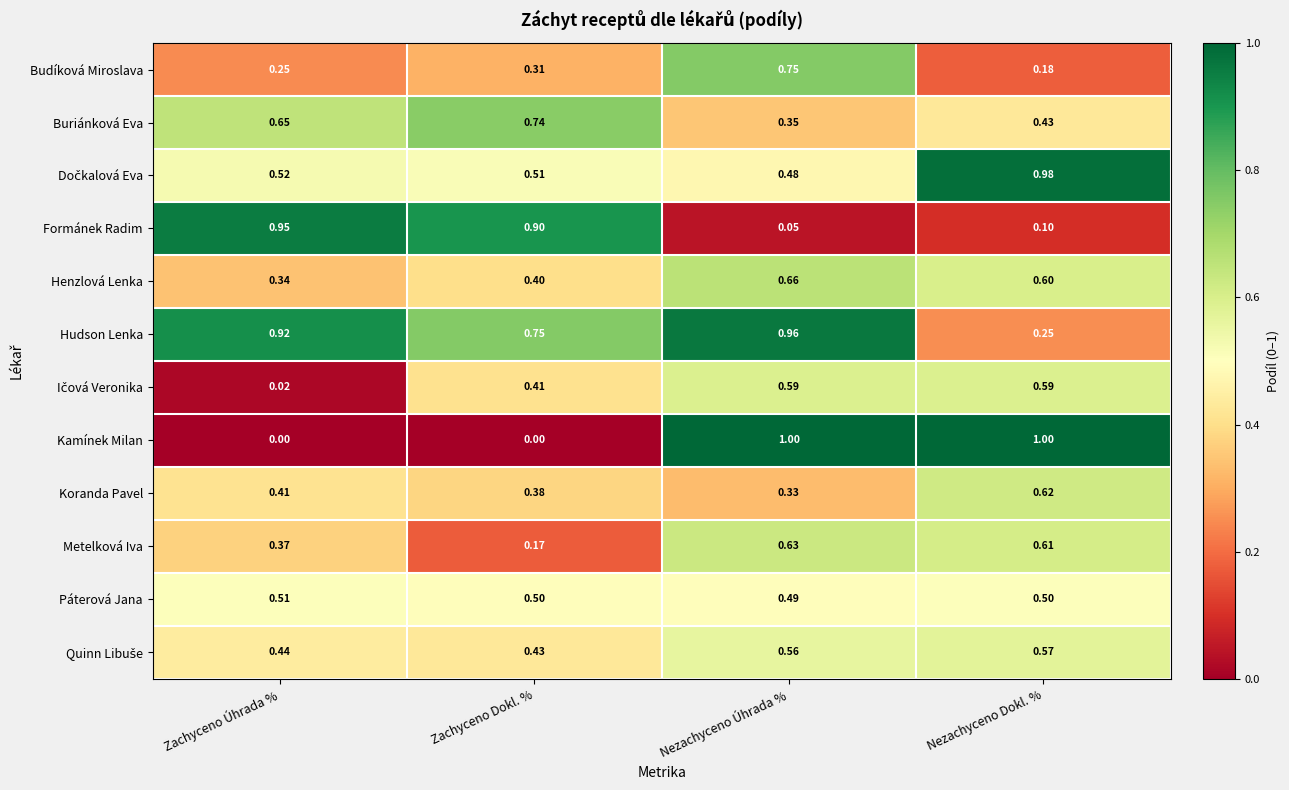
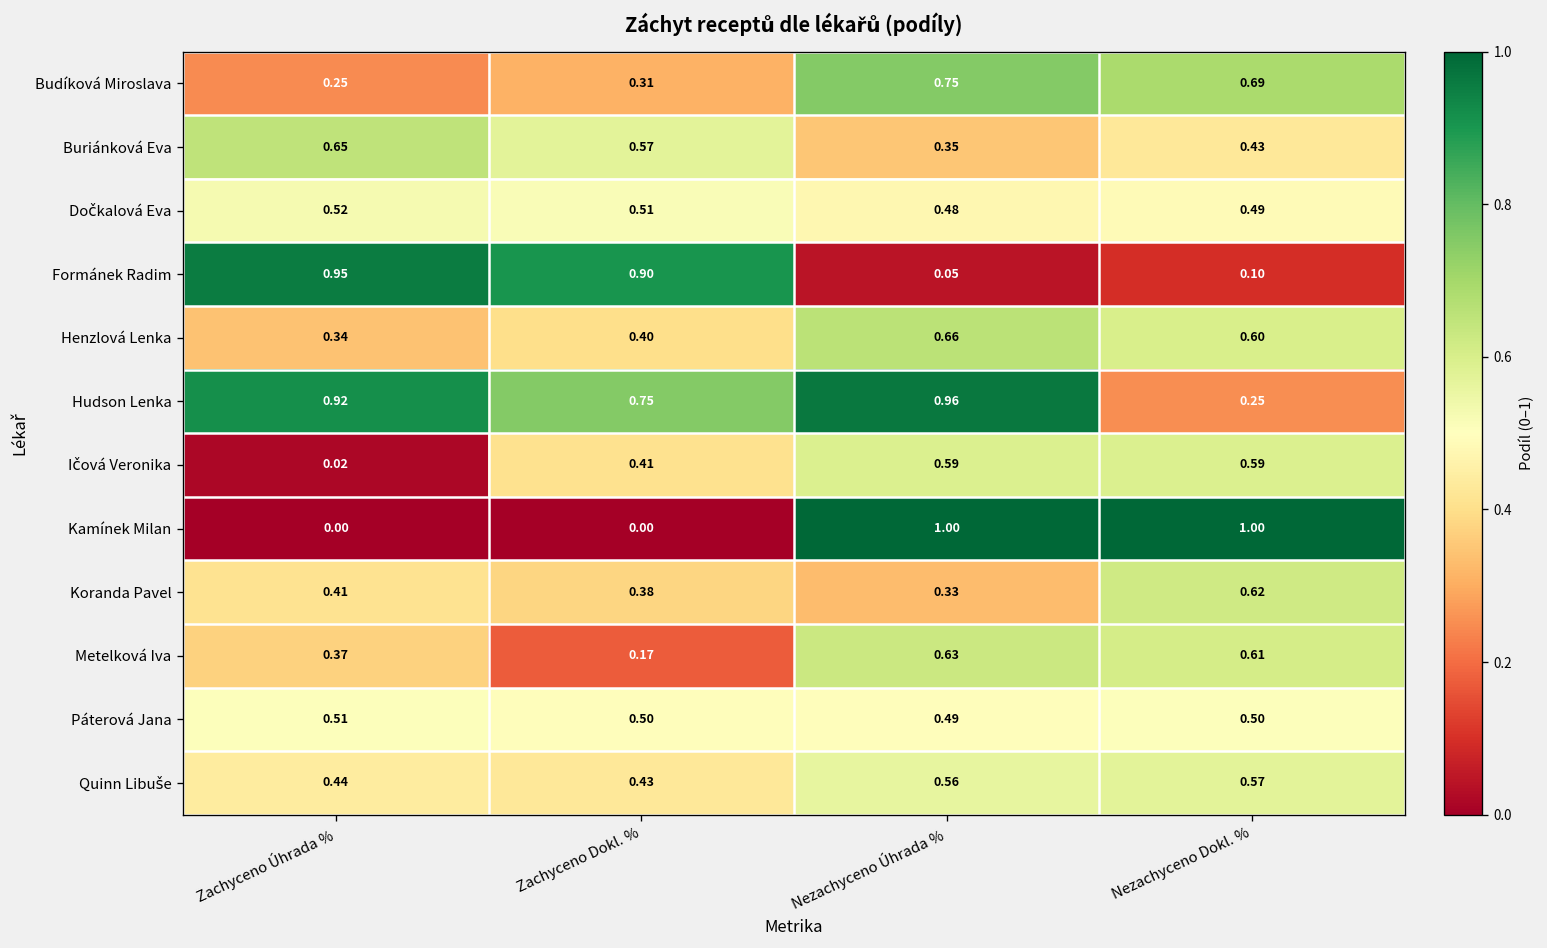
  {
    "Budíková Miroslava": {
      "Zachyceno Úhrada %": 0.25,
      "Zachyceno Dokl. %": 0.31,
      "Nezachyceno Úhrada %": 0.75,
-     "Nezachyceno Dokl. %": 0.18
+     "Nezachyceno Dokl. %": 0.69
    },
    "Buriánková Eva": {
      "Zachyceno Úhrada %": 0.65,
-     "Zachyceno Dokl. %": 0.74,
+     "Zachyceno Dokl. %": 0.57,
      "Nezachyceno Úhrada %": 0.35,
      "Nezachyceno Dokl. %": 0.43
    },
    "Dočkalová Eva": {
      "Zachyceno Úhrada %": 0.52,
      "Zachyceno Dokl. %": 0.51,
      "Nezachyceno Úhrada %": 0.48,
-     "Nezachyceno Dokl. %": 0.98
+     "Nezachyceno Dokl. %": 0.49
    },
    "Formánek Radim": {
      "Zachyceno Úhrada %": 0.95,
      "Zachyceno Dokl. %": 0.90,
      "Nezachyceno Úhrada %": 0.05,
      "Nezachyceno Dokl. %": 0.10
    },
    "Henzlová Lenka": {
      "Zachyceno Úhrada %": 0.34,
      "Zachyceno Dokl. %": 0.40,
      "Nezachyceno Úhrada %": 0.66,
      "Nezachyceno Dokl. %": 0.60
    },
    "Hudson Lenka": {
      "Zachyceno Úhrada %": 0.92,
      "Zachyceno Dokl. %": 0.75,
      "Nezachyceno Úhrada %": 0.96,
      "Nezachyceno Dokl. %": 0.25
    },
    "Ičová Veronika": {
      "Zachyceno Úhrada %": 0.02,
      "Zachyceno Dokl. %": 0.41,
      "Nezachyceno Úhrada %": 0.59,
      "Nezachyceno Dokl. %": 0.59
    },
    "Kamínek Milan": {
      "Zachyceno Úhrada %": 0.00,
      "Zachyceno Dokl. %": 0.00,
      "Nezachyceno Úhrada %": 1.00,
      "Nezachyceno Dokl. %": 1.00
    },
    "Koranda Pavel": {
      "Zachyceno Úhrada %": 0.41,
      "Zachyceno Dokl. %": 0.38,
      "Nezachyceno Úhrada %": 0.33,
      "Nezachyceno Dokl. %": 0.62
    },
    "Metelková Iva": {
      "Zachyceno Úhrada %": 0.37,
      "Zachyceno Dokl. %": 0.17,
      "Nezachyceno Úhrada %": 0.63,
      "Nezachyceno Dokl. %": 0.61
    },
    "Páterová Jana": {
      "Zachyceno Úhrada %": 0.51,
      "Zachyceno Dokl. %": 0.50,
      "Nezachyceno Úhrada %": 0.49,
      "Nezachyceno Dokl. %": 0.50
    },
    "Quinn Libuše": {
      "Zachyceno Úhrada %": 0.44,
      "Zachyceno Dokl. %": 0.43,
      "Nezachyceno Úhrada %": 0.56,
      "Nezachyceno Dokl. %": 0.57
    }
  }
